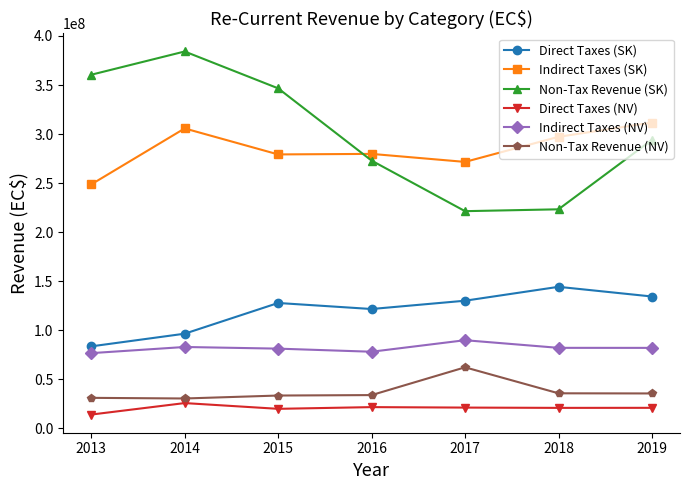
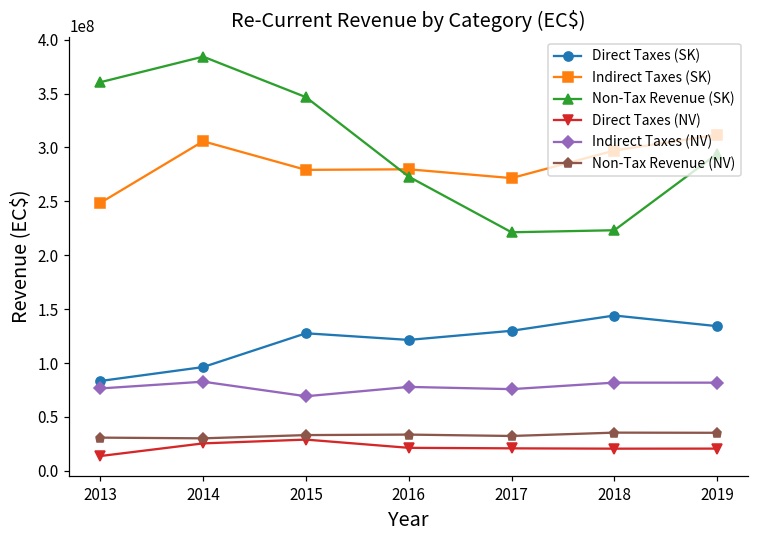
  {
    "Direct Taxes (SK)": {
      "2013": 80000000,
      "2014": 100000000,
      "2015": 130000000,
      "2016": 120000000,
      "2017": 130000000,
      "2018": 140000000,
      "2019": 130000000
    },
    "Indirect Taxes (SK)": {
      "2013": 250000000,
      "2014": 310000000,
      "2015": 280000000,
      "2016": 280000000,
      "2017": 270000000
    },
    "Non-Tax Revenue (SK)": {
      "2013": 360000000,
      "2014": 380000000,
      "2015": 350000000,
      "2016": 270000000,
      "2017": 220000000,
      "2018": 220000000
    },
    "Direct Taxes (NV)": {
      "2013": 10000000,
      "2014": 30000000,
-     "2015": 20000000,
+     "2015": 30000000,
      "2016": 20000000,
      "2017": 20000000,
      "2018": 20000000,
      "2019": 20000000
    },
    "Indirect Taxes (NV)": {
      "2013": 80000000,
      "2014": 80000000,
-     "2015": 80000000,
+     "2015": 70000000,
      "2016": 80000000,
-     "2017": 90000000,
+     "2017": 80000000,
      "2018": 80000000,
      "2019": 80000000
    },
    "Non-Tax Revenue (NV)": {
      "2013": 30000000,
      "2014": 30000000,
      "2015": 30000000,
      "2016": 30000000,
-     "2017": 60000000,
+     "2017": 30000000,
      "2018": 40000000,
      "2019": 40000000
    }
  }
